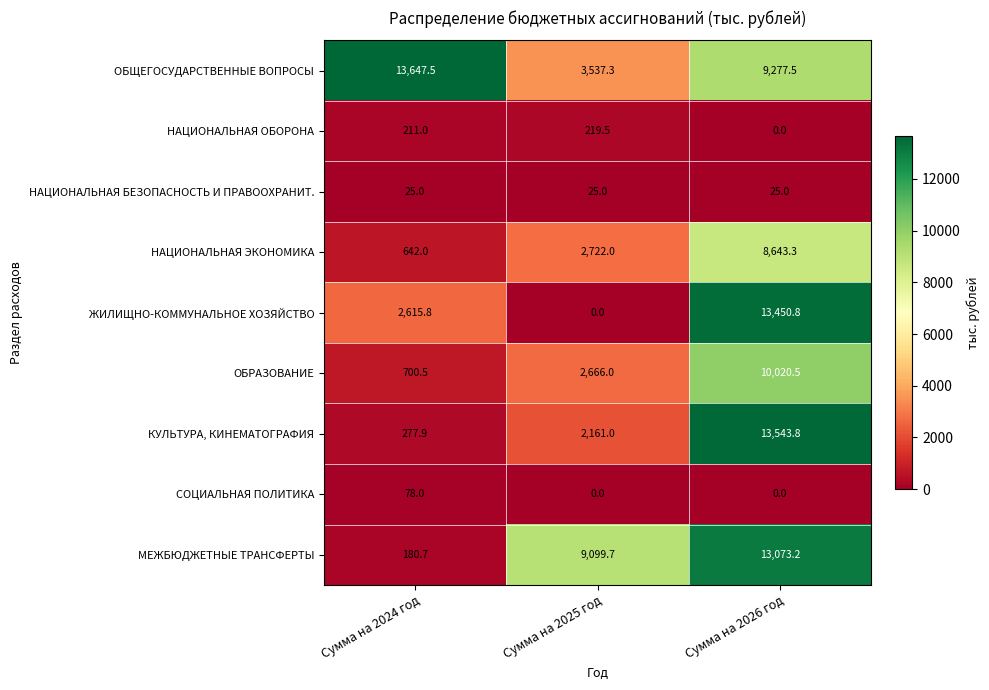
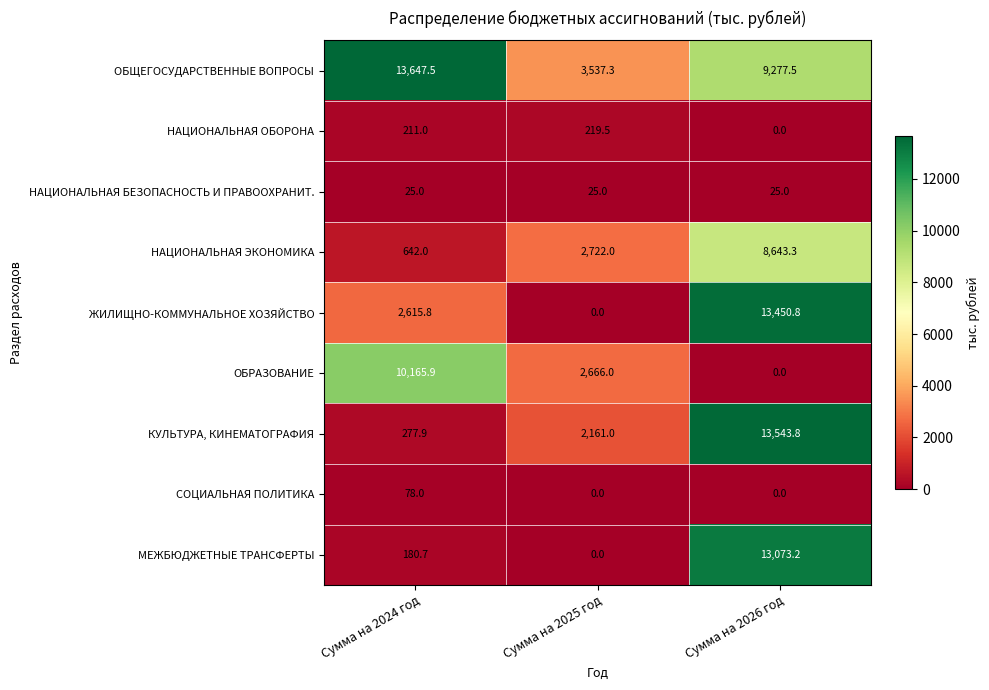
  {
    "ОБЩЕГОСУДАРСТВЕННЫЕ ВОПРОСЫ": {
      "Сумма на 2024 год": "13,647.5",
      "Сумма на 2025 год": "3,537.3",
      "Сумма на 2026 год": "9,277.5"
    },
    "НАЦИОНАЛЬНАЯ ОБОРОНА": {
      "Сумма на 2024 год": "211.0",
      "Сумма на 2025 год": "219.5",
      "Сумма на 2026 год": "0.0"
    },
    "НАЦИОНАЛЬНАЯ БЕЗОПАСНОСТЬ И ПРАВООХРАНИТ.": {
      "Сумма на 2024 год": "25.0",
      "Сумма на 2025 год": "25.0",
      "Сумма на 2026 год": "25.0"
    },
    "НАЦИОНАЛЬНАЯ ЭКОНОМИКА": {
      "Сумма на 2024 год": "642.0",
      "Сумма на 2025 год": "2,722.0",
      "Сумма на 2026 год": "8,643.3"
    },
    "ЖИЛИЩНО-КОММУНАЛЬНОЕ ХОЗЯЙСТВО": {
      "Сумма на 2024 год": "2,615.8",
      "Сумма на 2025 год": "0.0",
      "Сумма на 2026 год": "13,450.8"
    },
    "ОБРАЗОВАНИЕ": {
-     "Сумма на 2024 год": "700.5",
+     "Сумма на 2024 год": "10,165.9",
      "Сумма на 2025 год": "2,666.0",
-     "Сумма на 2026 год": "10,020.5"
+     "Сумма на 2026 год": "0.0"
    },
    "КУЛЬТУРА, КИНЕМАТОГРАФИЯ": {
      "Сумма на 2024 год": "277.9",
      "Сумма на 2025 год": "2,161.0",
      "Сумма на 2026 год": "13,543.8"
    },
    "СОЦИАЛЬНАЯ ПОЛИТИКА": {
      "Сумма на 2024 год": "78.0",
      "Сумма на 2025 год": "0.0",
      "Сумма на 2026 год": "0.0"
    },
    "МЕЖБЮДЖЕТНЫЕ ТРАНСФЕРТЫ": {
      "Сумма на 2024 год": "180.7",
-     "Сумма на 2025 год": "9,099.7",
+     "Сумма на 2025 год": "0.0",
      "Сумма на 2026 год": "13,073.2"
    }
  }
